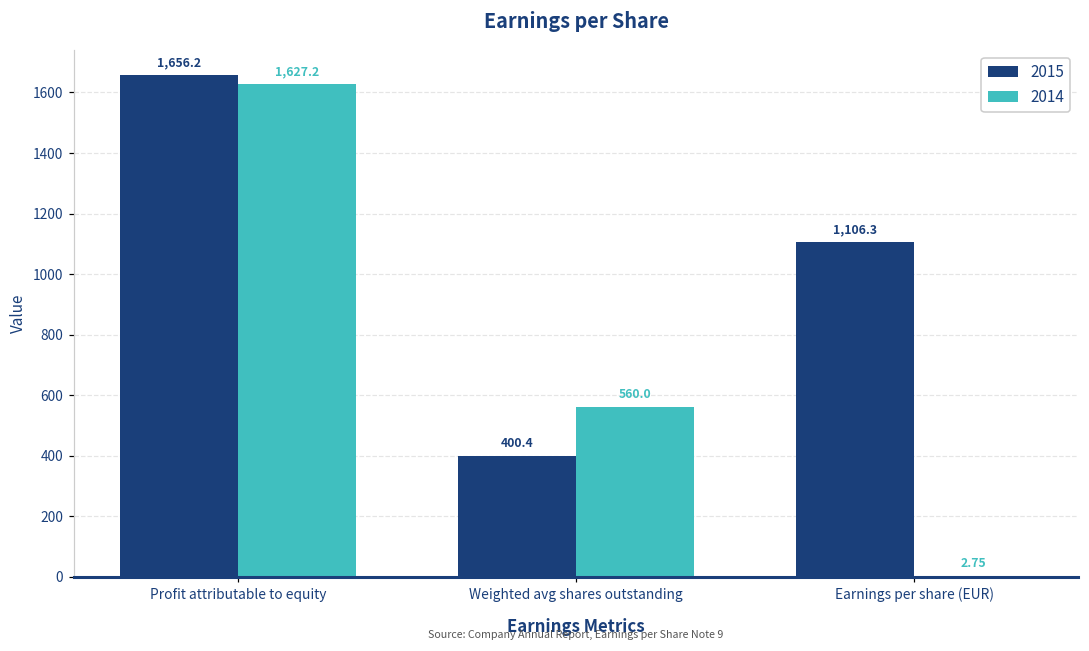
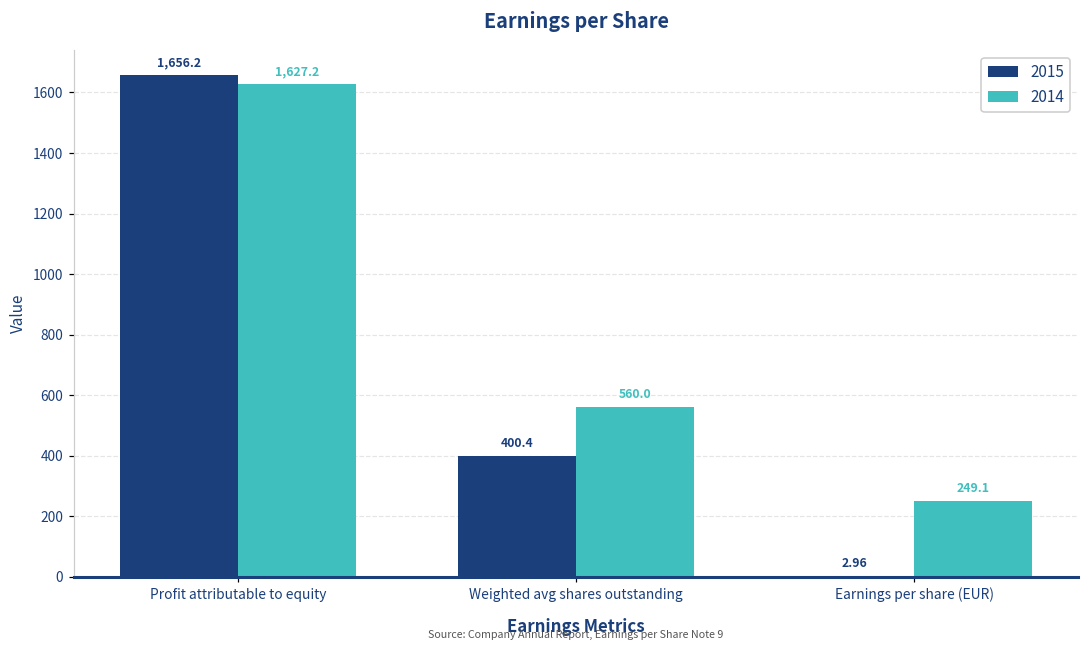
  {
    "2015": {
      "Profit attributable to equity": "1,656.2",
      "Weighted avg shares outstanding": "400.4",
-     "Earnings per share (EUR)": "1,106.3"
+     "Earnings per share (EUR)": "2.96"
    },
    "2014": {
      "Profit attributable to equity": "1,627.2",
      "Weighted avg shares outstanding": "560.0",
-     "Earnings per share (EUR)": "2.75"
+     "Earnings per share (EUR)": "249.1"
    }
  }
